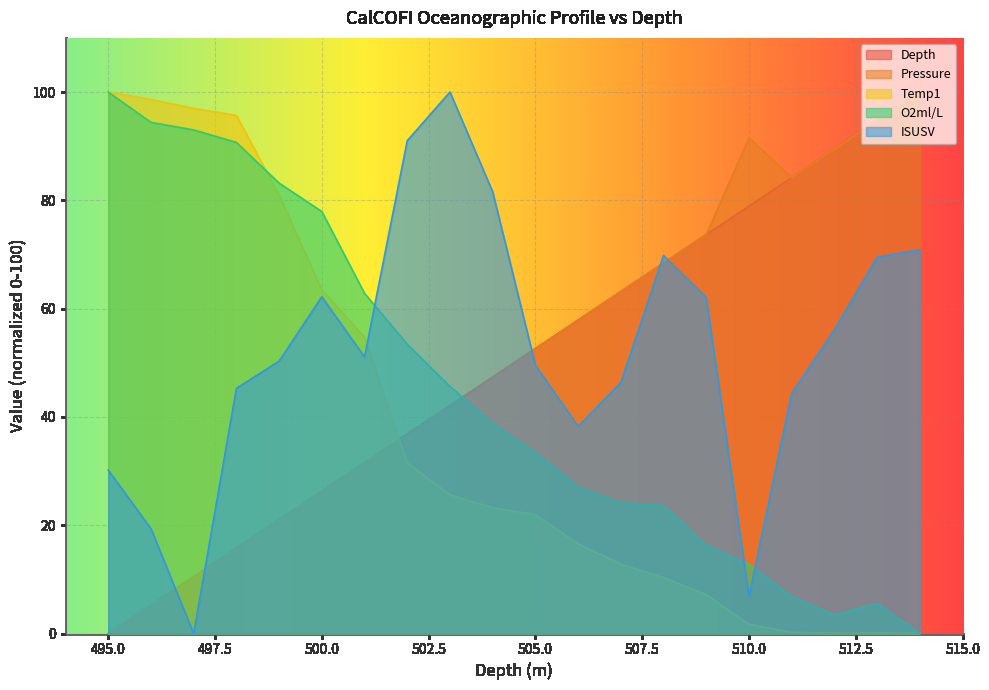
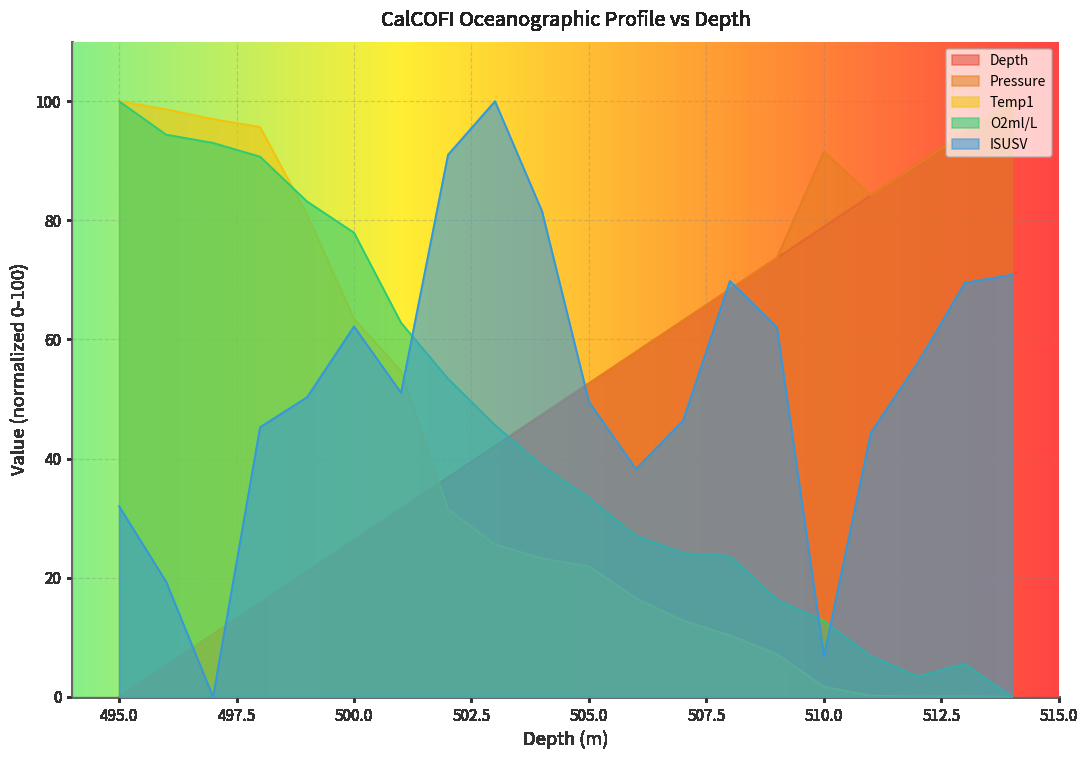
  {
    "Temp1": {
      "500.0": 63,
      "505.0": 22,
      "510.0": 2
    },
    "O2ml/L": {
      "500.0": 78,
      "505.0": 33,
      "510.0": 13
    },
    "ISUSV": {
-     "495.0": 30,
+     "495.0": 32,
      "500.0": 62,
      "505.0": 50,
      "510.0": 7
    }
  }
